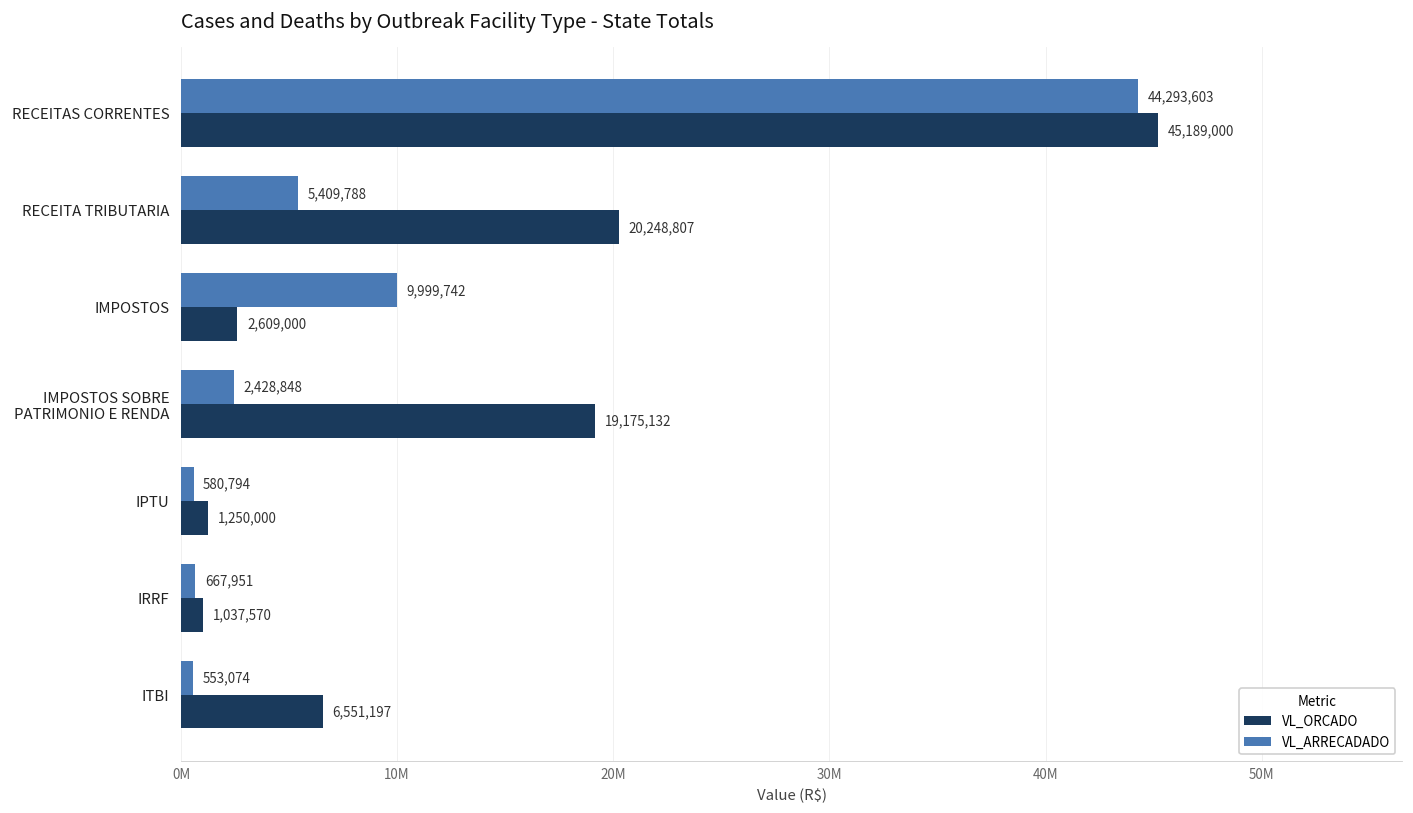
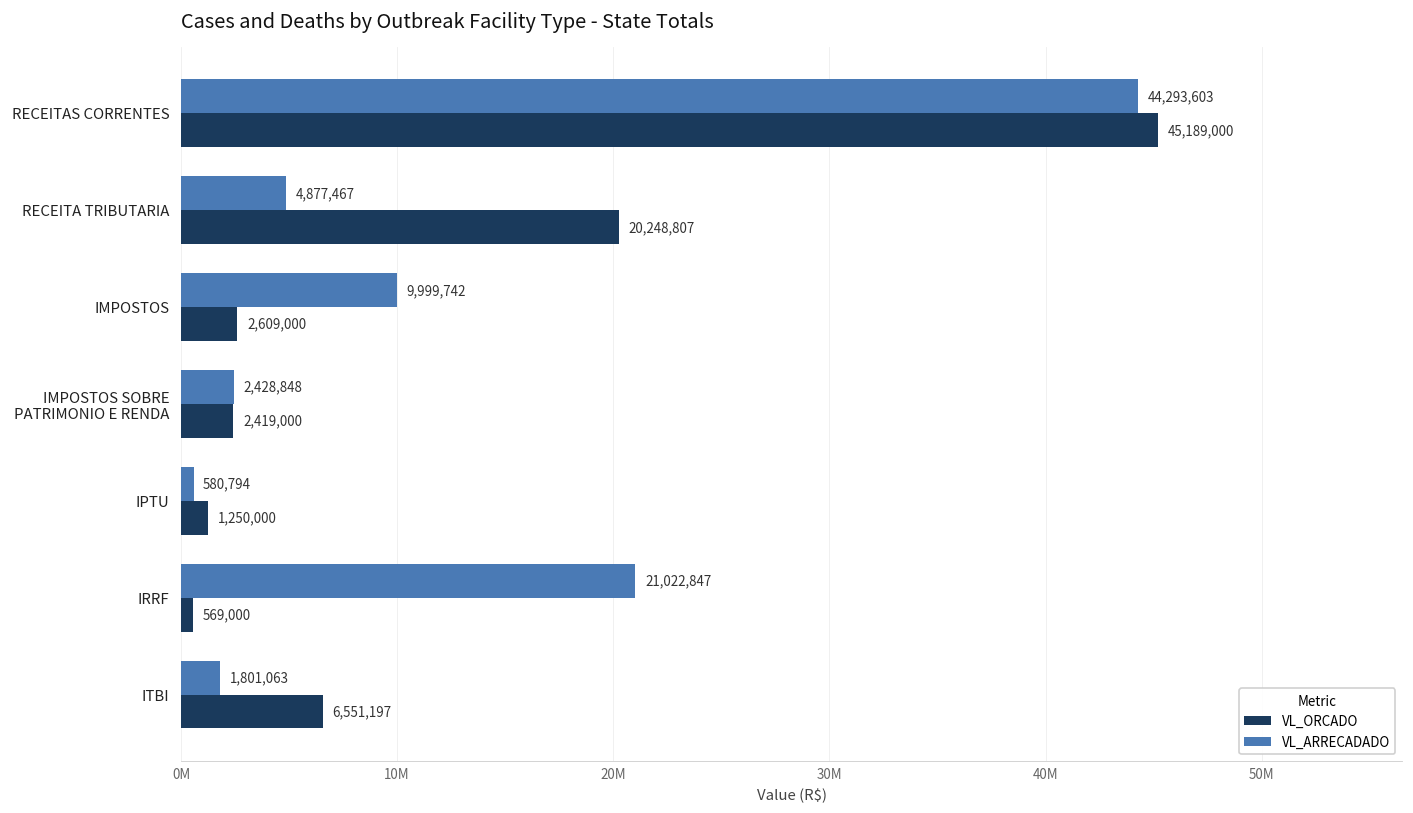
  {
    "VL_ORCADO": {
      "RECEITAS CORRENTES": "45,189,000",
      "RECEITA TRIBUTARIA": "20,248,807",
      "IMPOSTOS": "2,609,000",
-     "IMPOSTOS SOBRE PATRIMONIO E RENDA": "19,175,132",
+     "IMPOSTOS SOBRE PATRIMONIO E RENDA": "2,419,000",
      "IPTU": "1,250,000",
-     "IRRF": "1,037,570",
+     "IRRF": "569,000",
      "ITBI": "6,551,197"
    },
    "VL_ARRECADADO": {
      "RECEITAS CORRENTES": "44,293,603",
-     "RECEITA TRIBUTARIA": "5,409,788",
+     "RECEITA TRIBUTARIA": "4,877,467",
      "IMPOSTOS": "9,999,742",
      "IMPOSTOS SOBRE PATRIMONIO E RENDA": "2,428,848",
      "IPTU": "580,794",
-     "IRRF": "667,951",
-     "ITBI": "553,074"
+     "IRRF": "21,022,847",
+     "ITBI": "1,801,063"
    }
  }
